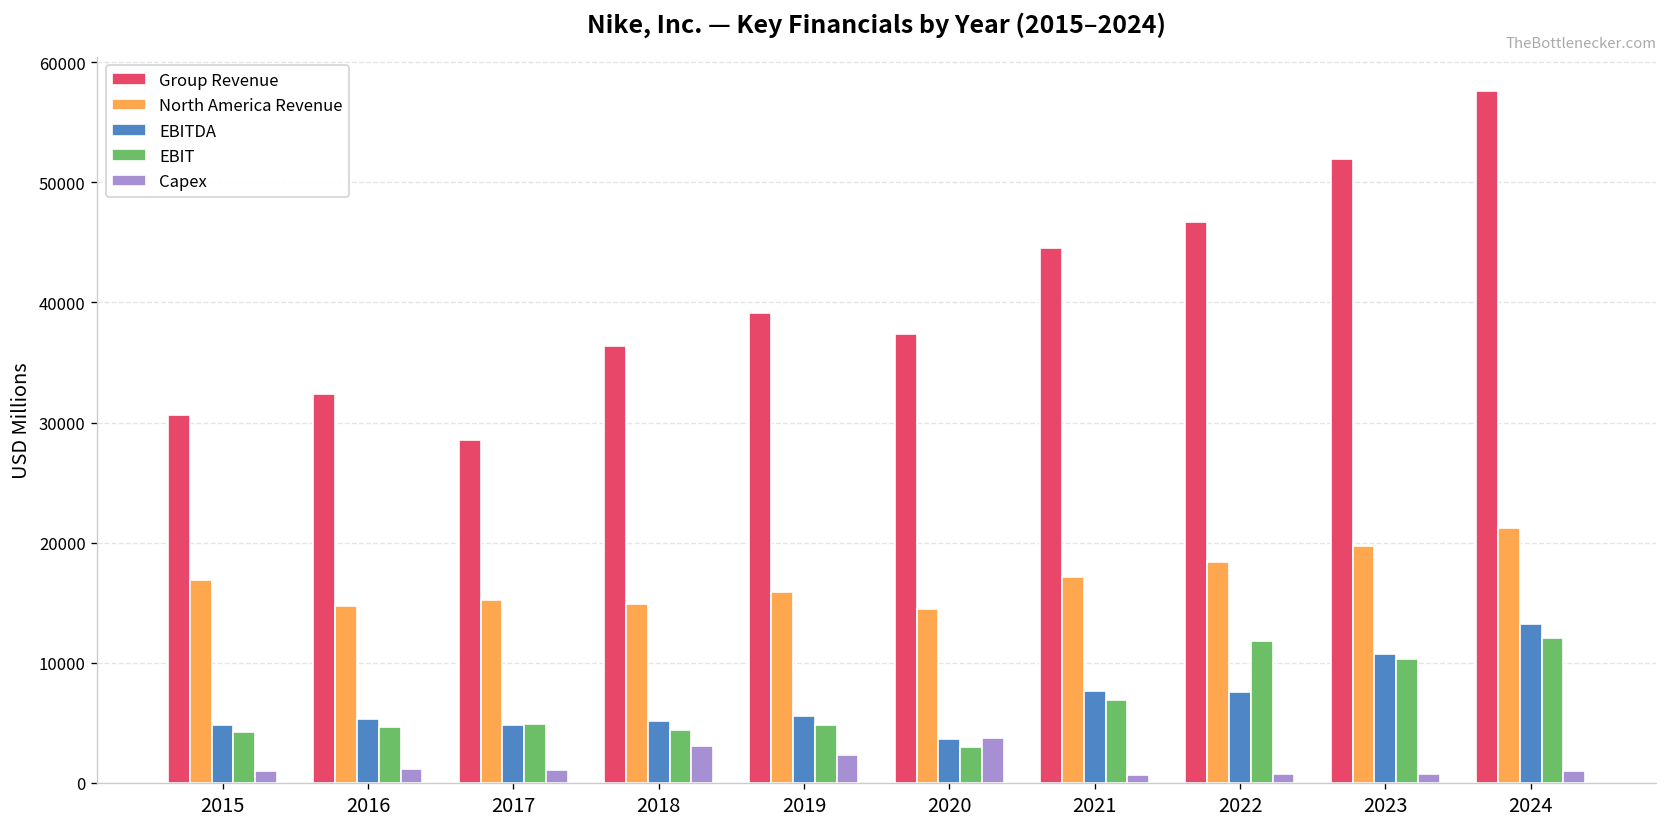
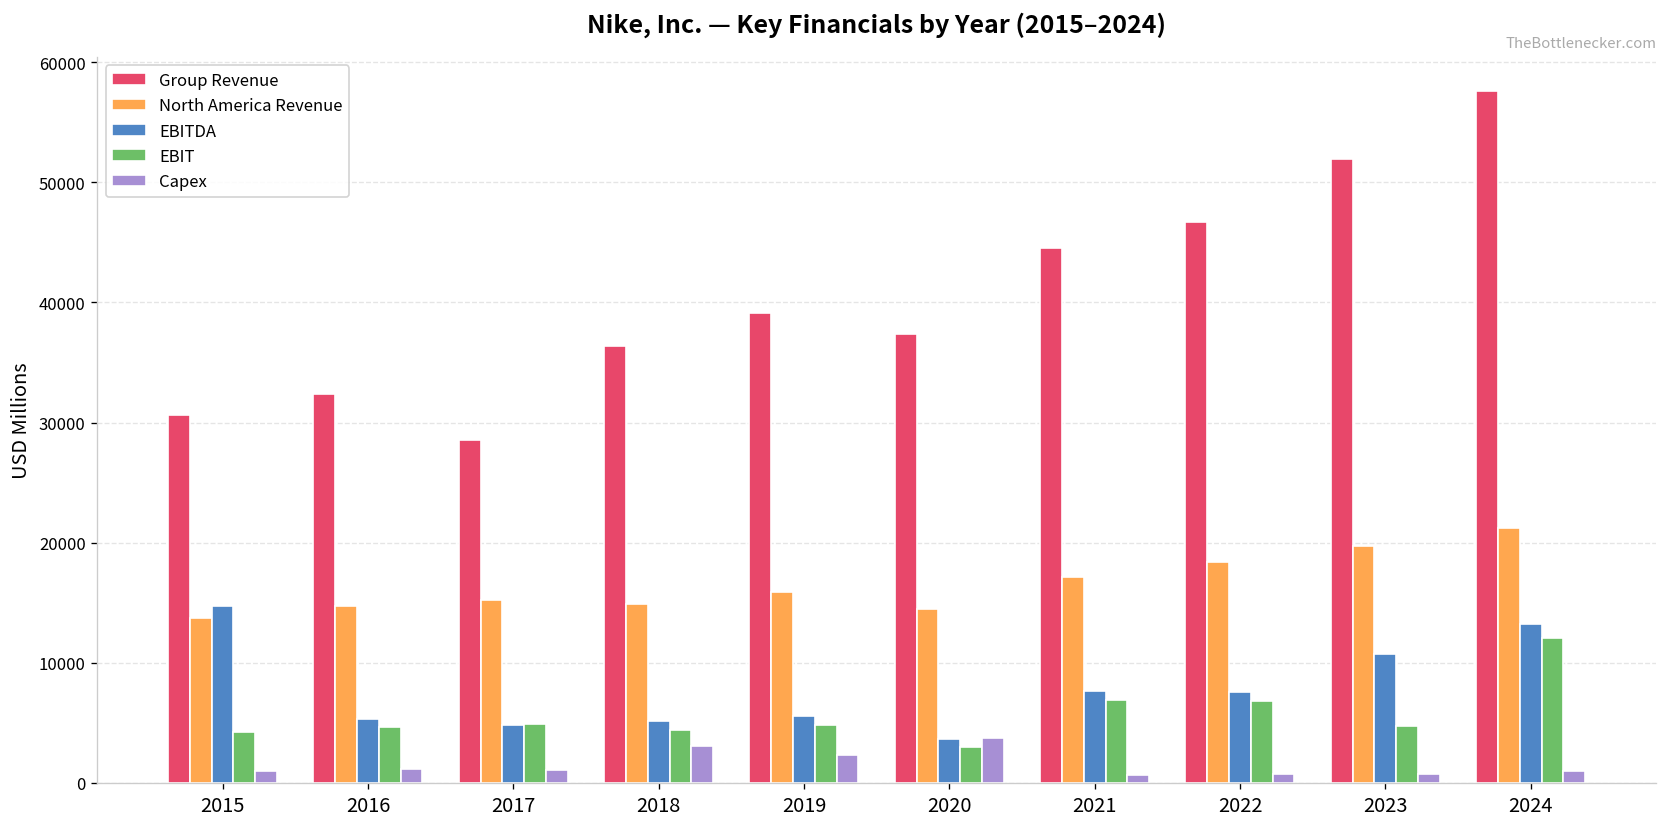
  {
    "Group Revenue": {
      "2015": 30600,
      "2016": 32400,
      "2017": 28500,
      "2018": 36400,
      "2019": 39100,
      "2020": 37400,
      "2021": 44500,
      "2022": 46700,
      "2023": 52000,
      "2024": 57600
    },
    "North America Revenue": {
-     "2015": 16900,
+     "2015": 13700,
      "2016": 14800,
      "2017": 15200,
      "2018": 14900,
      "2019": 15900,
      "2020": 14500,
      "2021": 17200,
      "2022": 18400,
      "2023": 19700,
      "2024": 21300
    },
    "EBITDA": {
-     "2015": 4800,
+     "2015": 14700,
      "2016": 5300,
      "2017": 4800,
      "2018": 5100,
      "2019": 5600,
      "2020": 3700,
      "2021": 7700,
      "2022": 7600,
      "2023": 10700,
      "2024": 13200
    },
    "EBIT": {
      "2015": 4200,
      "2016": 4600,
      "2017": 4900,
      "2018": 4400,
      "2019": 4900,
      "2020": 3000,
      "2021": 6900,
-     "2022": 11800,
-     "2023": 10300,
+     "2022": 6900,
+     "2023": 4800,
      "2024": 12100
    },
    "Capex": {
      "2015": 1000,
      "2016": 1100,
      "2017": 1100,
      "2018": 3000,
      "2019": 2400,
      "2020": 3700,
      "2021": 700,
      "2022": 800,
      "2023": 700,
      "2024": 1000
    }
  }
